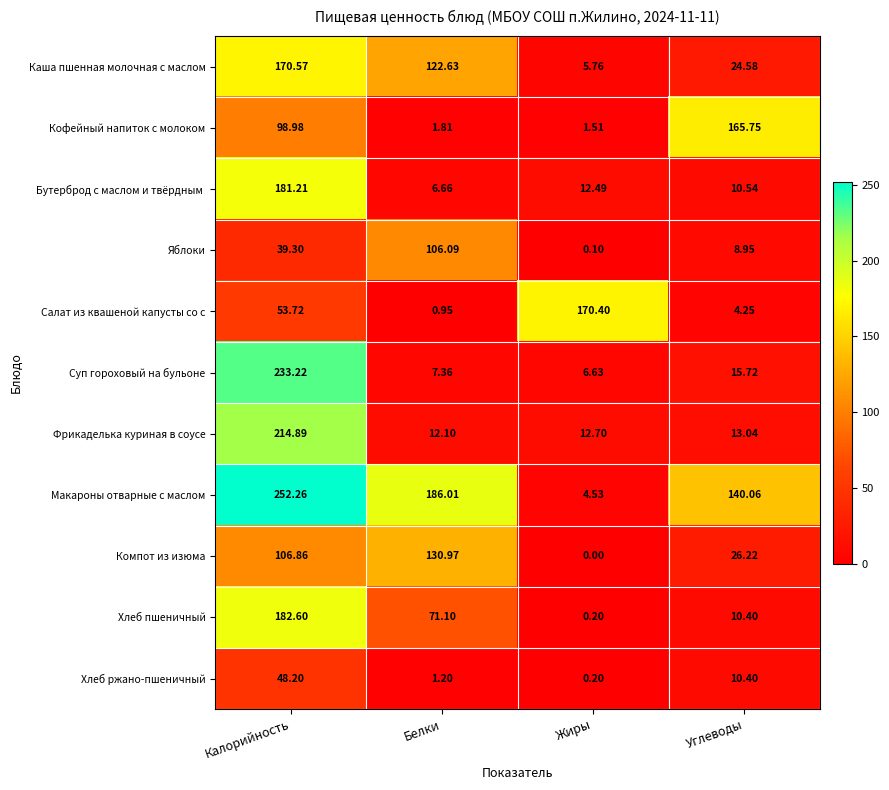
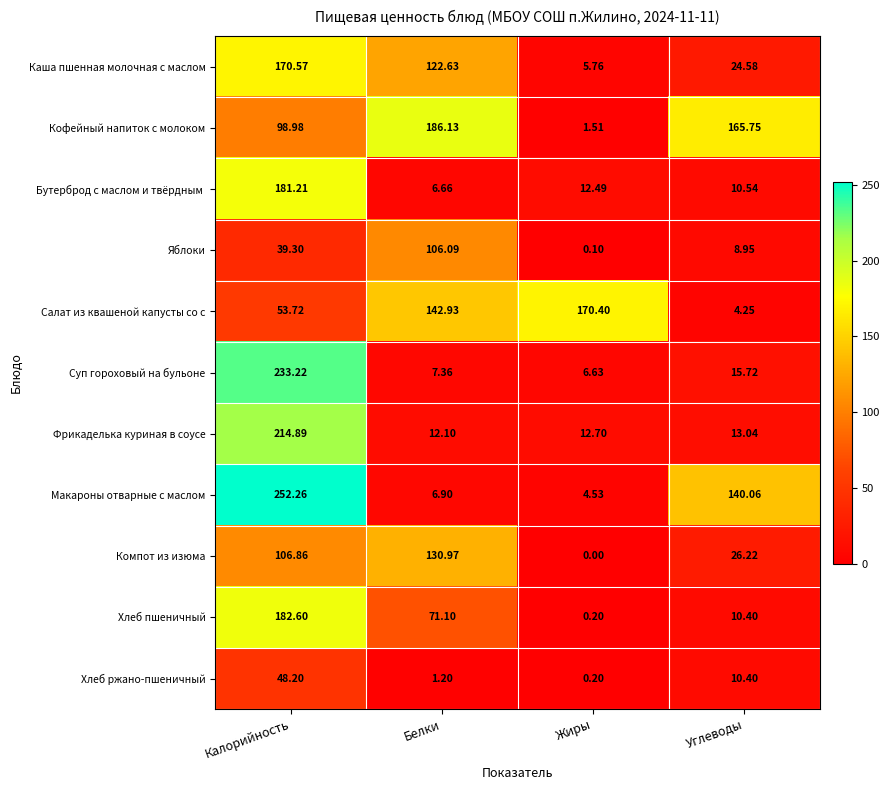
  {
    "Каша пшенная молочная с маслом": {
      "Калорийность": 170.57,
      "Белки": 122.63,
      "Жиры": 5.76,
      "Углеводы": 24.58
    },
    "Кофейный напиток с молоком": {
      "Калорийность": 98.98,
-     "Белки": 1.81,
+     "Белки": 186.13,
      "Жиры": 1.51,
      "Углеводы": 165.75
    },
    "Бутерброд с маслом и твёрдным": {
      "Калорийность": 181.21,
      "Белки": 6.66,
      "Жиры": 12.49,
      "Углеводы": 10.54
    },
    "Яблоки": {
      "Калорийность": 39.30,
      "Белки": 106.09,
      "Жиры": 0.10,
      "Углеводы": 8.95
    },
    "Салат из квашеной капусты со с": {
      "Калорийность": 53.72,
-     "Белки": 0.95,
+     "Белки": 142.93,
      "Жиры": 170.40,
      "Углеводы": 4.25
    },
    "Суп гороховый на бульоне": {
      "Калорийность": 233.22,
      "Белки": 7.36,
      "Жиры": 6.63,
      "Углеводы": 15.72
    },
    "Фрикаделька куриная в соусе": {
      "Калорийность": 214.89,
      "Белки": 12.10,
      "Жиры": 12.70,
      "Углеводы": 13.04
    },
    "Макароны отварные с маслом": {
      "Калорийность": 252.26,
-     "Белки": 186.01,
+     "Белки": 6.90,
      "Жиры": 4.53,
      "Углеводы": 140.06
    },
    "Компот из изюма": {
      "Калорийность": 106.86,
      "Белки": 130.97,
      "Жиры": 0.00,
      "Углеводы": 26.22
    },
    "Хлеб пшеничный": {
      "Калорийность": 182.60,
      "Белки": 71.10,
      "Жиры": 0.20,
      "Углеводы": 10.40
    },
    "Хлеб ржано-пшеничный": {
      "Калорийность": 48.20,
      "Белки": 1.20,
      "Жиры": 0.20,
      "Углеводы": 10.40
    }
  }
